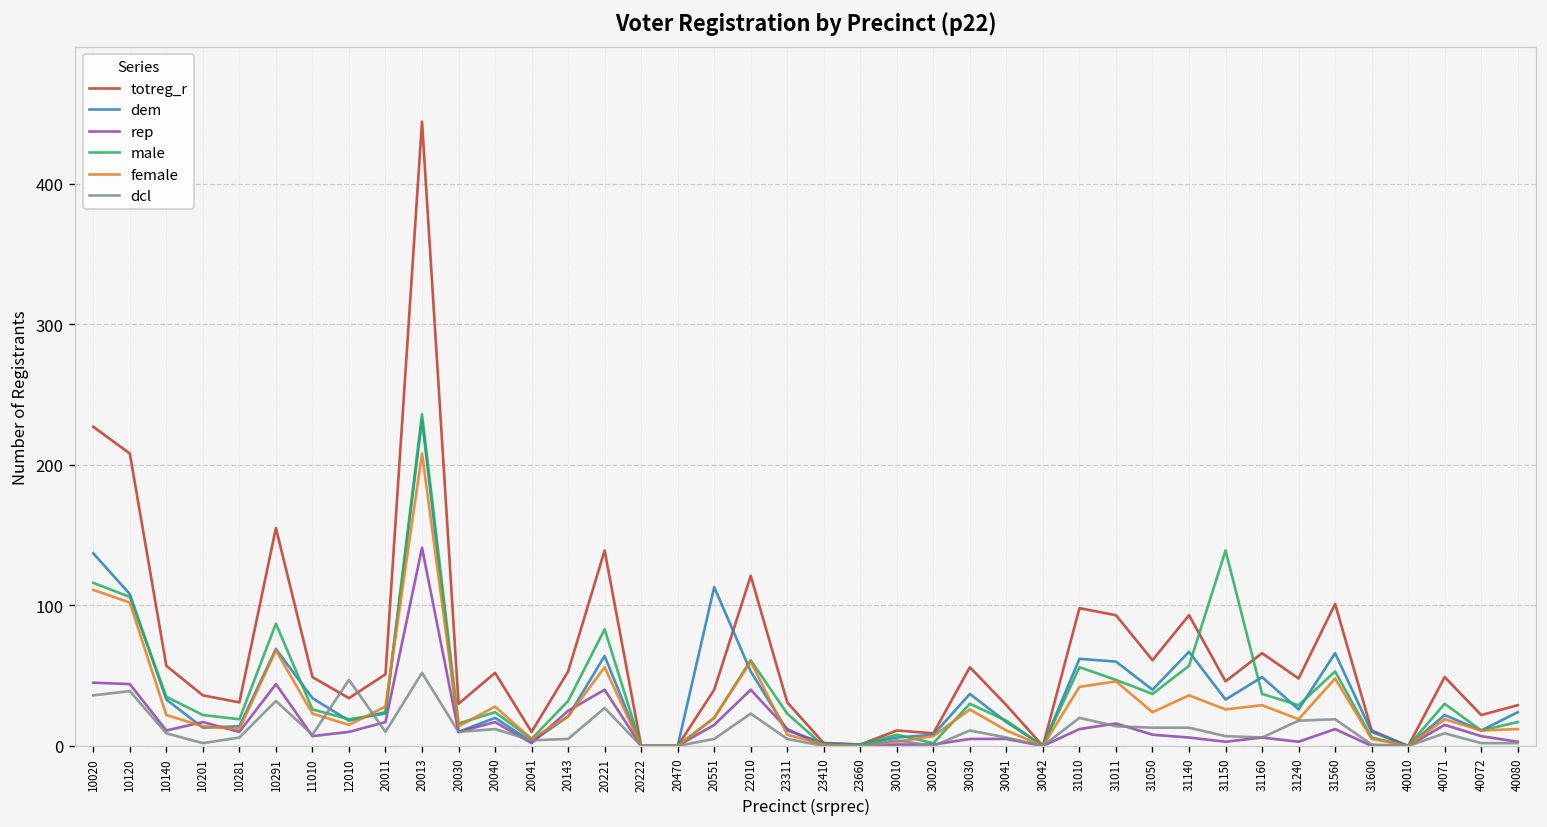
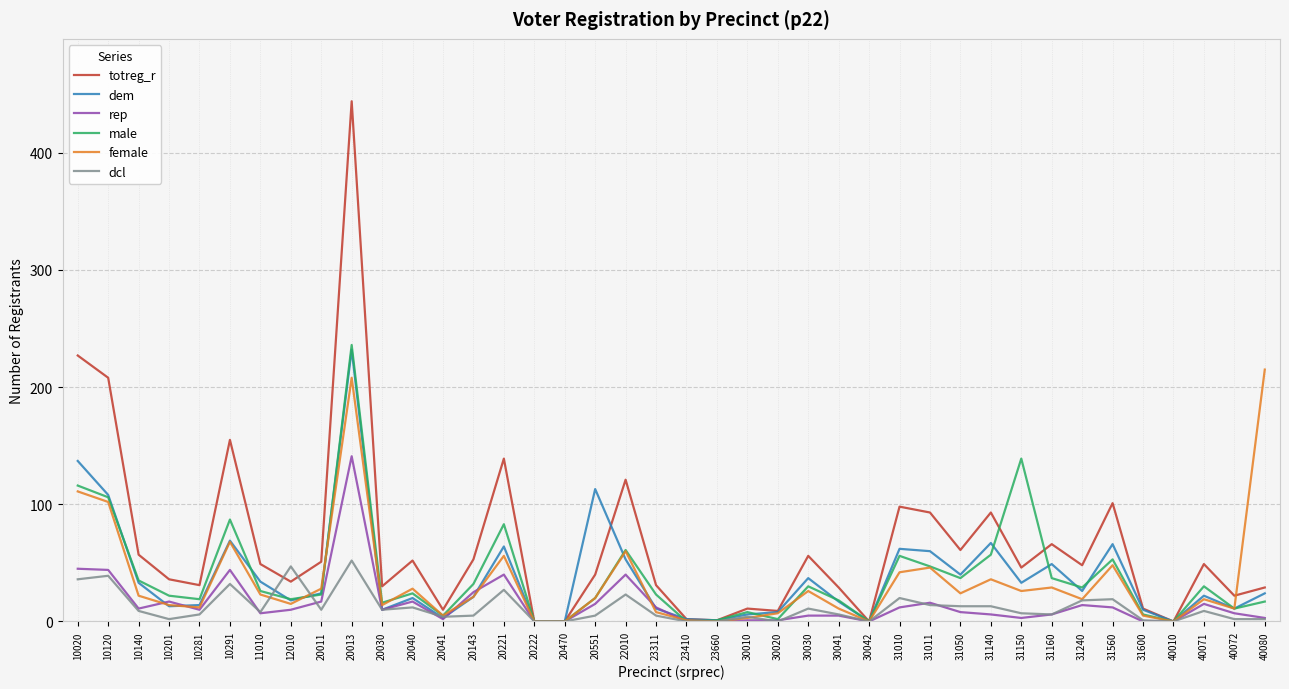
  {
    "totreg_r": {
      "10020": 227,
      "10120": 208,
      "10140": 57,
      "10201": 36,
      "10281": 31,
      "10291": 155,
      "11010": 49,
      "12010": 34,
      "20011": 51,
      "20013": 444,
      "20030": 30,
      "20040": 52,
      "20041": 10,
      "20143": 53,
      "20221": 139,
      "20551": 40,
      "22010": 121,
      "23311": 31,
      "30010": 11,
      "30030": 56,
      "30041": 29,
      "31010": 98,
      "31011": 93,
      "31050": 61,
      "31140": 93,
      "31150": 46,
      "31160": 66,
      "31240": 48,
      "31560": 101,
      "40071": 49,
      "40072": 22,
      "40080": 29
    },
    "dem": {
      "10020": 137,
      "11010": 34,
      "20013": 232,
      "20040": 20,
      "20221": 64,
      "20551": 113,
      "22010": 53,
      "30030": 37,
      "31010": 62,
      "31011": 60,
      "31050": 40,
      "31140": 67,
      "31150": 33,
      "31160": 49,
      "31240": 26,
      "31560": 66,
      "40071": 22,
      "40080": 24
    },
    "rep": {
      "10020": 45,
      "10120": 44,
      "10201": 17,
      "10291": 44,
      "12010": 10,
      "20011": 17,
      "20013": 141,
      "20040": 17,
      "20143": 25,
      "20221": 40,
      "20551": 15,
      "22010": 40,
      "30030": 5,
      "31010": 12,
      "31050": 8,
      "31140": 6,
      "31150": 3,
-     "31240": 3,
+     "31240": 14,
      "31560": 12,
      "40071": 15,
      "40072": 7
    },
    "male": {
      "10020": 116,
      "10201": 22,
      "10281": 19,
      "10291": 87,
      "11010": 26,
      "20013": 236,
      "20040": 24,
      "20143": 32,
      "20221": 83,
      "23311": 23,
      "30030": 30,
      "31010": 56,
      "31050": 37,
      "31140": 57,
      "31150": 139,
      "31160": 37,
      "31240": 29,
      "31560": 53,
      "40071": 30,
      "40080": 17
    },
    "female": {
      "10020": 111,
      "10120": 102,
      "10140": 22,
      "11010": 23,
      "12010": 15,
      "20011": 28,
      "20013": 208,
      "20040": 28,
      "20221": 56,
      "23311": 8,
      "30030": 26,
      "30041": 11,
      "31010": 42,
      "31050": 24,
      "31140": 36,
      "31150": 26,
      "31160": 29,
      "31560": 48,
      "40071": 19,
-     "40080": 12
+     "40080": 215
    },
    "dcl": {
      "10020": 36,
      "10120": 39,
      "10201": 2,
      "10281": 6,
      "10291": 32,
      "12010": 47,
      "20011": 10,
      "20013": 52,
      "20040": 12,
      "20143": 5,
      "20221": 27,
      "20551": 5,
      "22010": 23,
      "23311": 5,
      "30030": 11,
      "31010": 20,
      "31050": 13,
      "31140": 13,
      "31150": 7,
      "31560": 19,
      "40071": 9,
      "40072": 2
    }
  }
